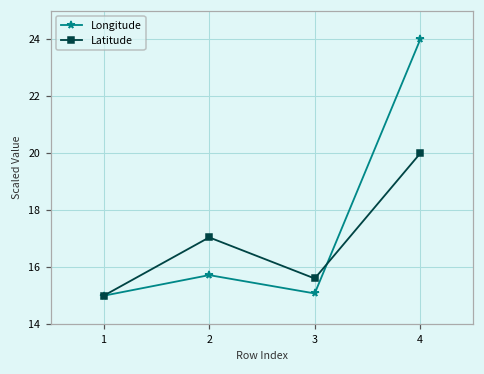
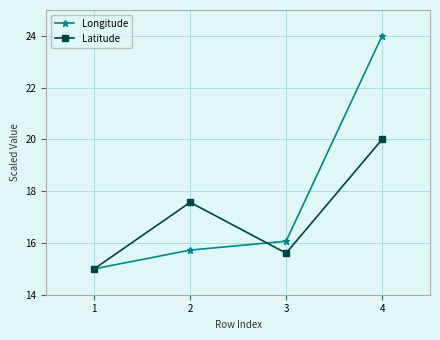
  {
    "Longitude": {
      "2": 15.7,
-     "3": 15.1,
+     "3": 16.1,
      "4": 24.0
    },
    "Latitude": {
-     "2": 17.0,
+     "2": 17.6,
      "3": 15.6,
      "4": 20.0
    }
  }
